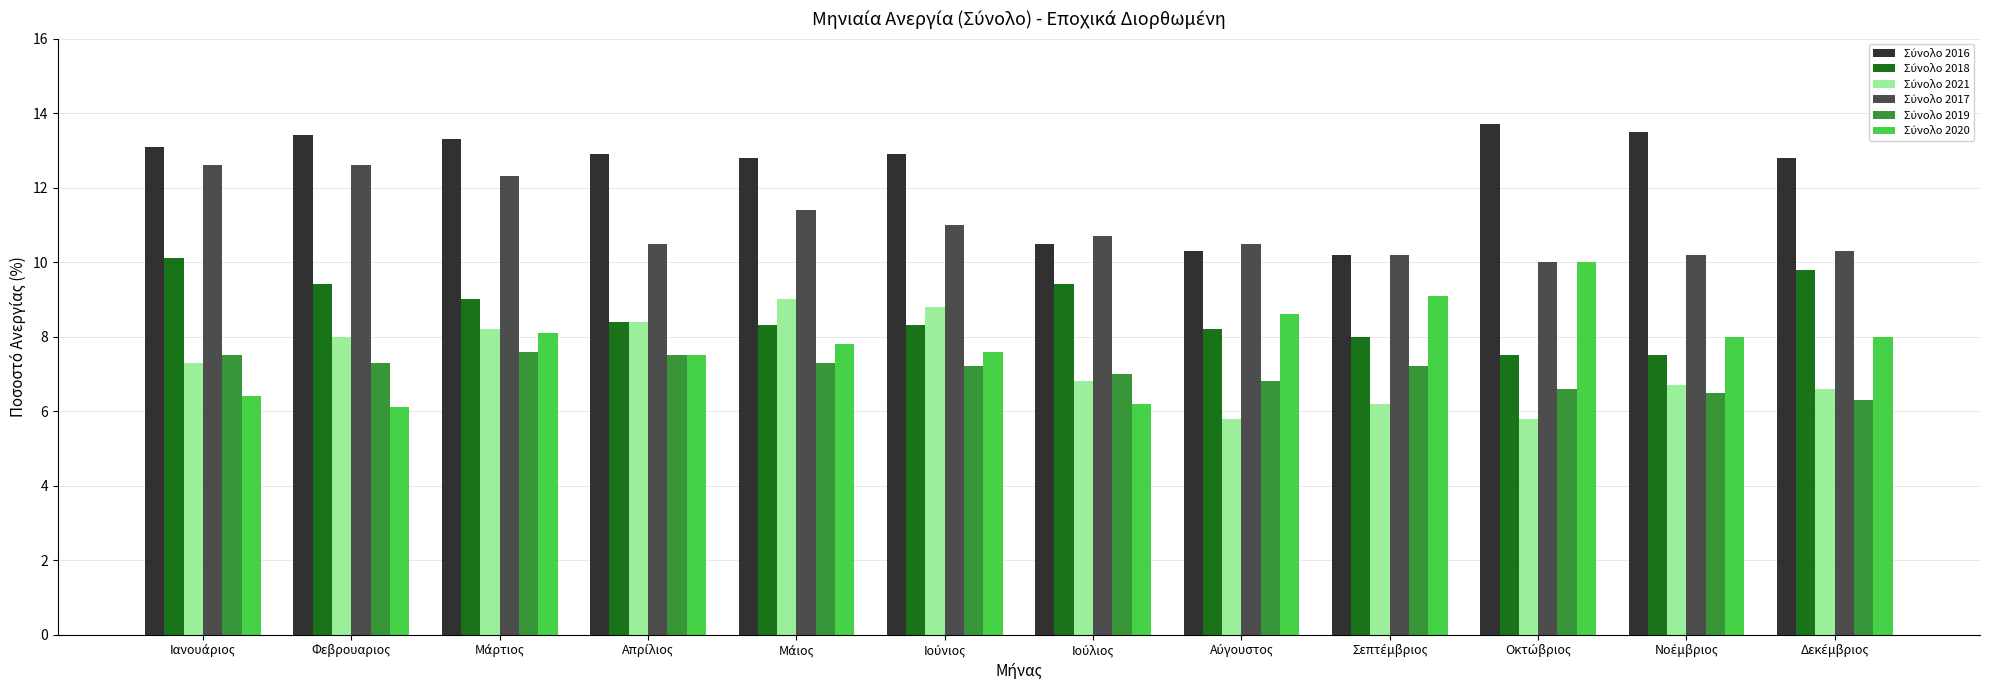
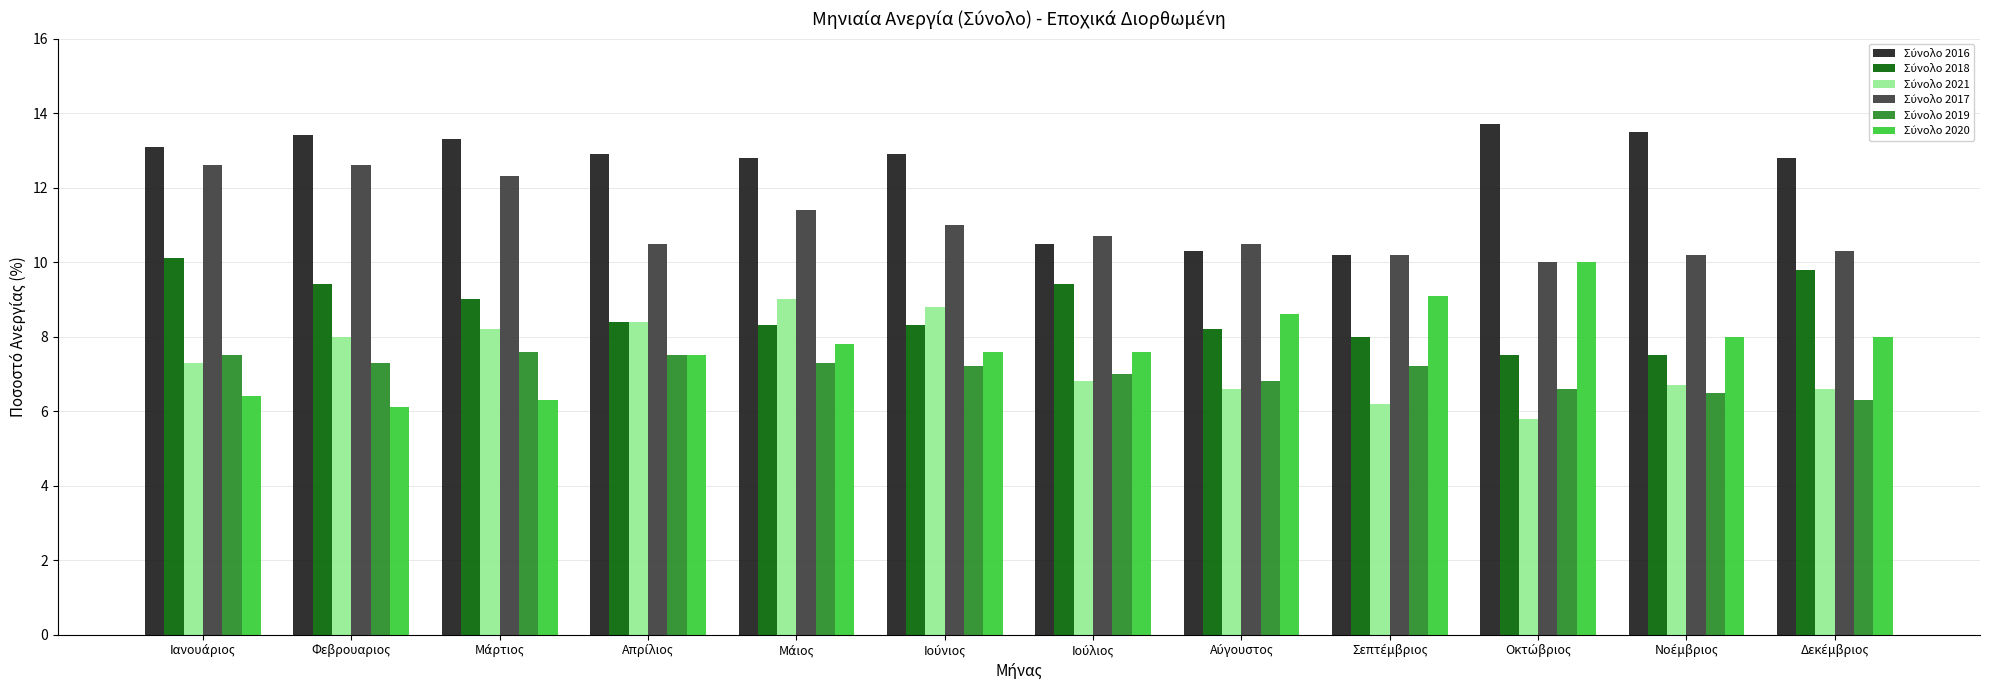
  {
    "Σύνολο 2018": {
      "Ιανουάριος": 10.1,
      "Φεβρουαριος": 9.4,
      "Μάρτιος": 9.0,
      "Απρίλιος": 8.4,
      "Μάιος": 8.3,
      "Ιούνιος": 8.3,
      "Ιούλιος": 9.4,
      "Αύγουστος": 8.2,
      "Σεπτέμβριος": 8.0,
      "Οκτώβριος": 7.5,
      "Νοέμβριος": 7.5,
      "Δεκέμβριος": 9.8
    },
    "Σύνολο 2021": {
      "Ιανουάριος": 7.3,
      "Φεβρουαριος": 8.0,
      "Μάρτιος": 8.2,
      "Απρίλιος": 8.4,
      "Μάιος": 9.0,
      "Ιούνιος": 8.8,
      "Ιούλιος": 6.8,
-     "Αύγουστος": 5.8,
+     "Αύγουστος": 6.6,
      "Σεπτέμβριος": 6.2,
      "Οκτώβριος": 5.8,
      "Νοέμβριος": 6.7,
      "Δεκέμβριος": 6.6
    },
    "Σύνολο 2019": {
      "Ιανουάριος": 7.5,
      "Φεβρουαριος": 7.3,
      "Μάρτιος": 7.6,
      "Απρίλιος": 7.5,
      "Μάιος": 7.3,
      "Ιούνιος": 7.2,
      "Ιούλιος": 7.0,
      "Αύγουστος": 6.8,
      "Σεπτέμβριος": 7.2,
      "Οκτώβριος": 6.6,
      "Νοέμβριος": 6.5,
      "Δεκέμβριος": 6.3
    },
    "Σύνολο 2020": {
      "Ιανουάριος": 6.4,
      "Φεβρουαριος": 6.1,
-     "Μάρτιος": 8.1,
+     "Μάρτιος": 6.3,
      "Απρίλιος": 7.5,
      "Μάιος": 7.8,
      "Ιούνιος": 7.6,
-     "Ιούλιος": 6.2,
+     "Ιούλιος": 7.6,
      "Αύγουστος": 8.6,
      "Σεπτέμβριος": 9.1,
      "Οκτώβριος": 10.0,
      "Νοέμβριος": 8.0,
      "Δεκέμβριος": 8.0
    }
  }
